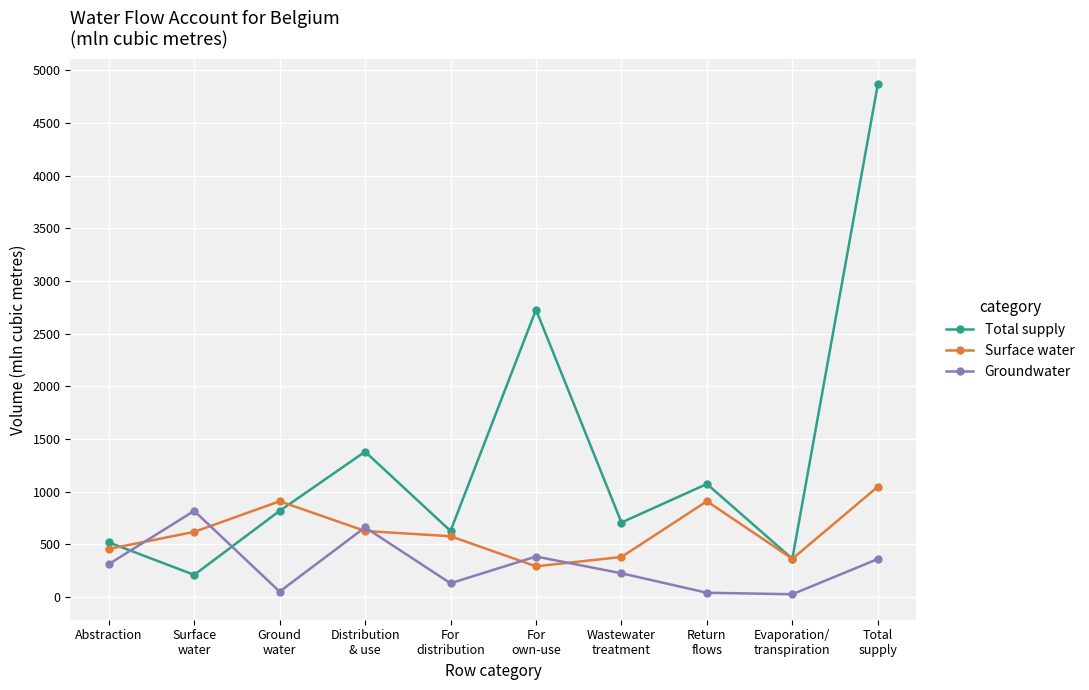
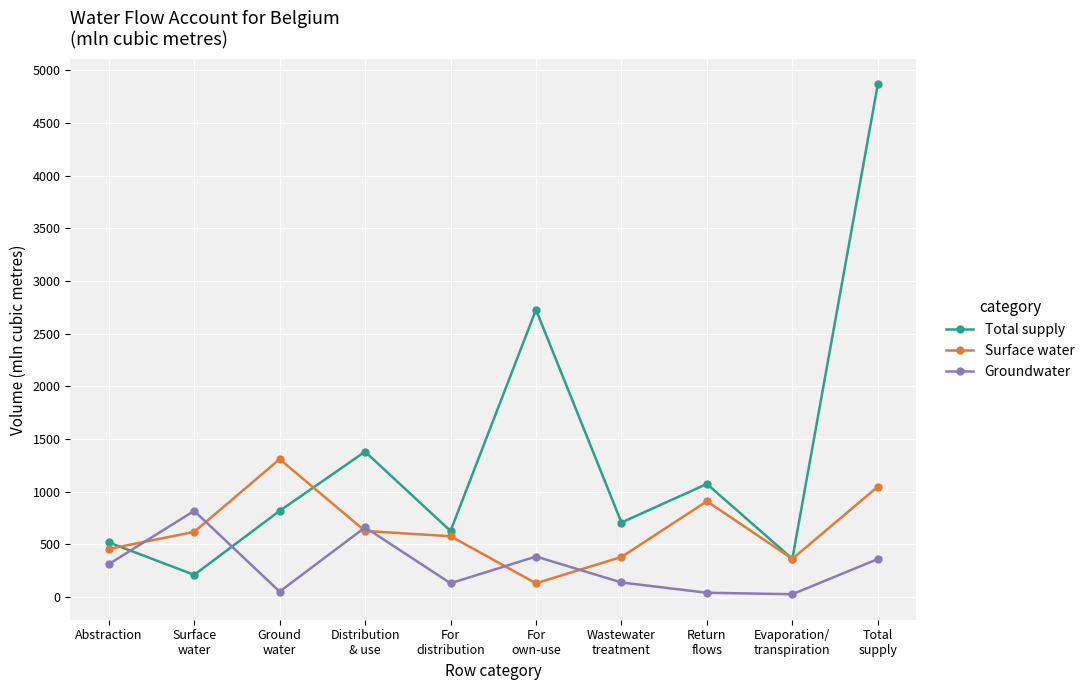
  {
    "Total supply": {
      "Abstraction": 520,
      "Surface water": 210,
      "Ground water": 820,
      "Distribution & use": 1380,
      "For distribution": 630,
      "For own-use": 2730,
      "Wastewater treatment": 710,
      "Return flows": 1070,
      "Total supply": 4870
    },
    "Surface water": {
      "Abstraction": 460,
      "Surface water": 620,
-     "Ground water": 910,
+     "Ground water": 1310,
      "Distribution & use": 630,
      "For distribution": 580,
-     "For own-use": 290,
+     "For own-use": 130,
      "Wastewater treatment": 380,
      "Return flows": 910,
      "Total supply": 1050
    },
    "Groundwater": {
      "Abstraction": 310,
      "Surface water": 820,
      "Ground water": 50,
      "Distribution & use": 660,
      "For distribution": 130,
      "For own-use": 380,
-     "Wastewater treatment": 230,
+     "Wastewater treatment": 140,
      "Return flows": 40,
      "Evaporation/ transpiration": 30,
      "Total supply": 360
    }
  }
